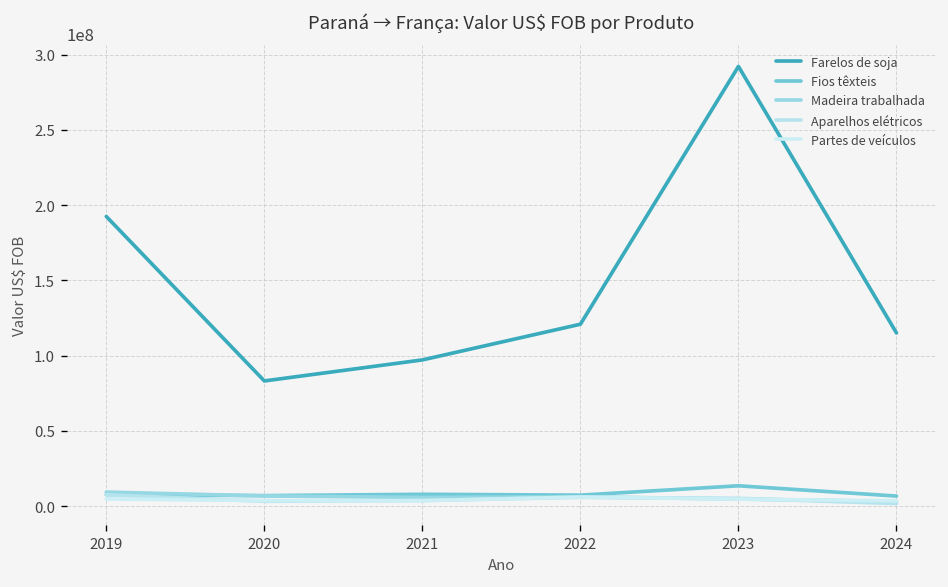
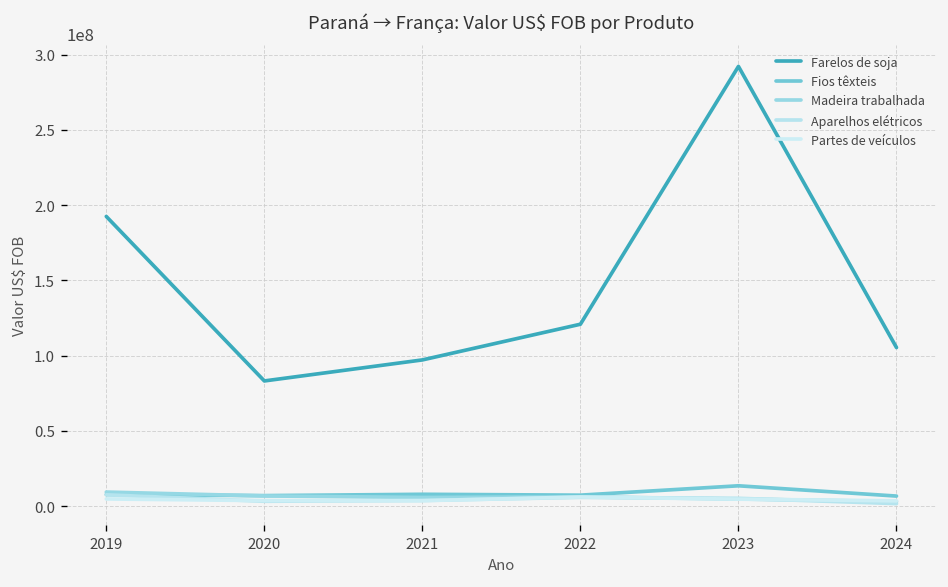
  {
    "Farelos de soja": {
      "2019": 193000000,
      "2020": 83000000,
      "2021": 97000000,
      "2022": 121000000,
      "2023": 292000000,
-     "2024": 115000000
+     "2024": 105000000
    }
  }
